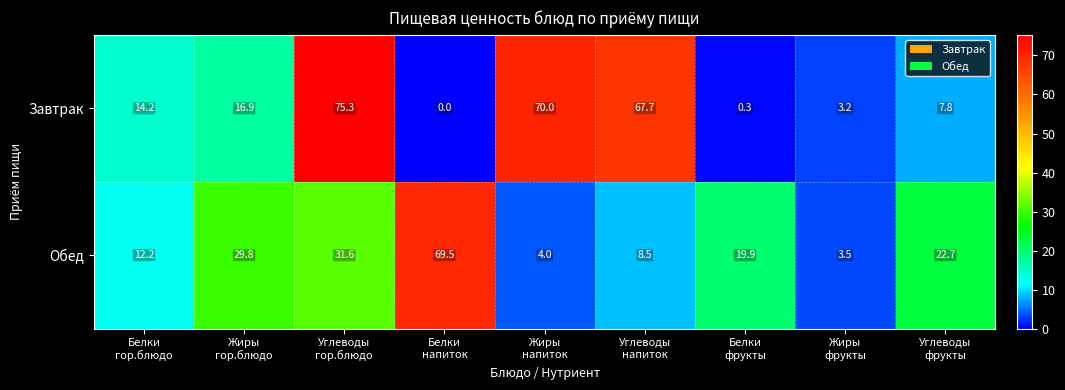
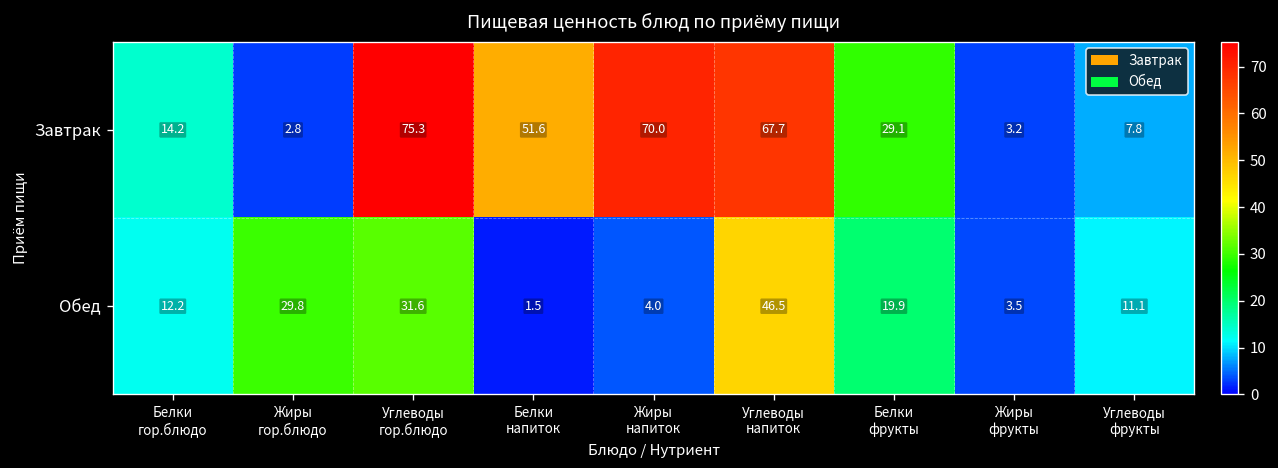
  {
    "Завтрак": {
-     "Жиры гор.блюдо": 16.9,
-     "Белки напиток": 0.0,
-     "Белки фрукты": 0.3
+     "Жиры гор.блюдо": 2.8,
+     "Белки напиток": 51.6,
+     "Белки фрукты": 29.1
    },
    "Обед": {
-     "Белки напиток": 69.5,
-     "Углеводы напиток": 8.5,
-     "Углеводы фрукты": 22.7
+     "Белки напиток": 1.5,
+     "Углеводы напиток": 46.5,
+     "Углеводы фрукты": 11.1
    }
  }
